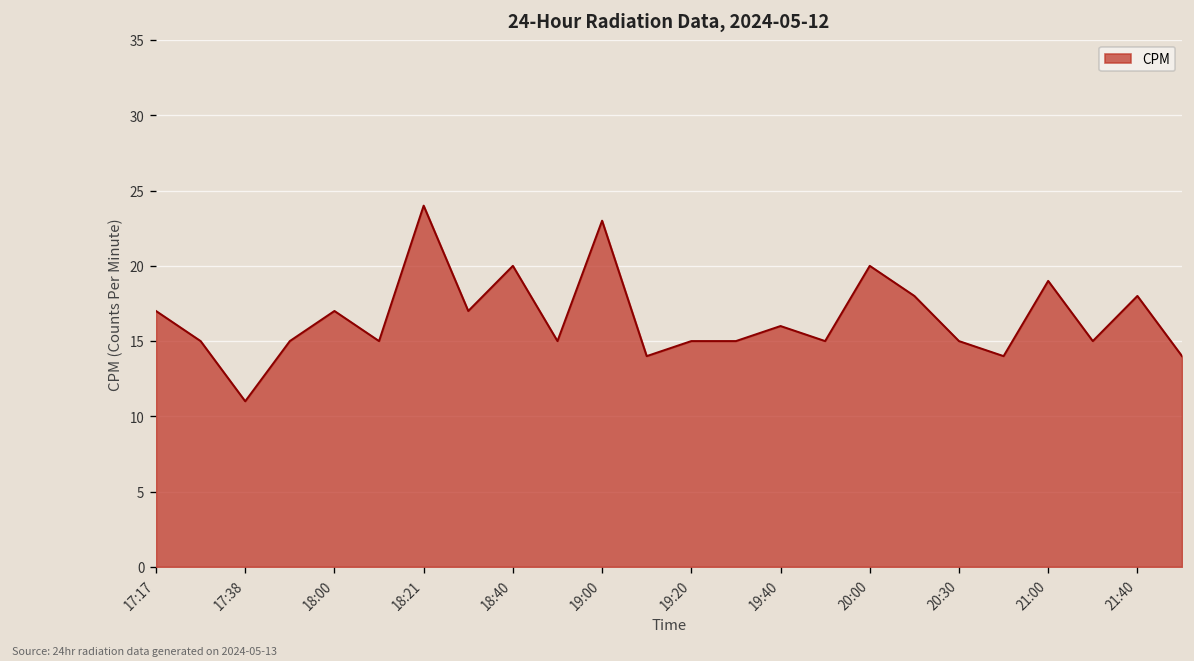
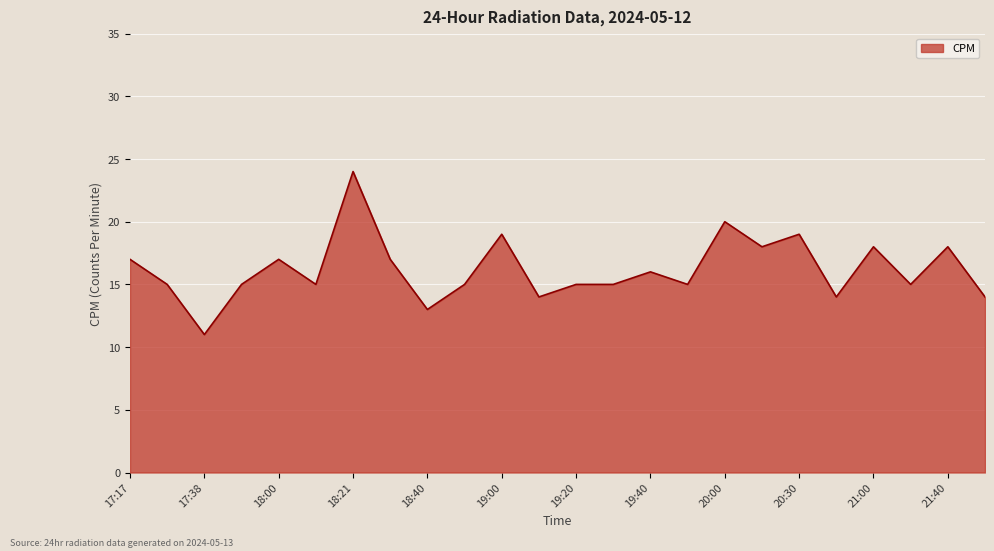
  {
    "17:17": 17,
    "17:38": 11,
    "18:00": 17,
    "18:21": 24,
-   "18:40": 20,
-   "19:00": 23,
+   "18:40": 13,
+   "19:00": 19,
    "19:20": 15,
    "19:40": 16,
    "20:00": 20,
-   "20:30": 15,
-   "21:00": 19,
+   "20:30": 19,
+   "21:00": 18,
    "21:40": 18
  }
